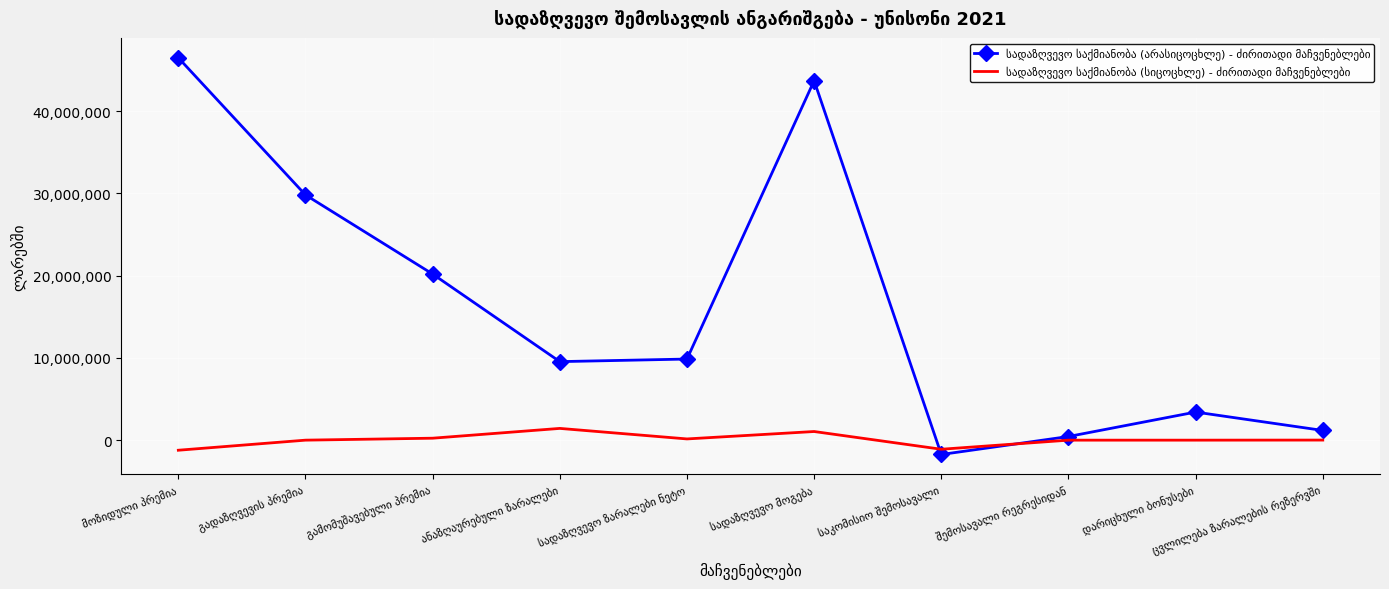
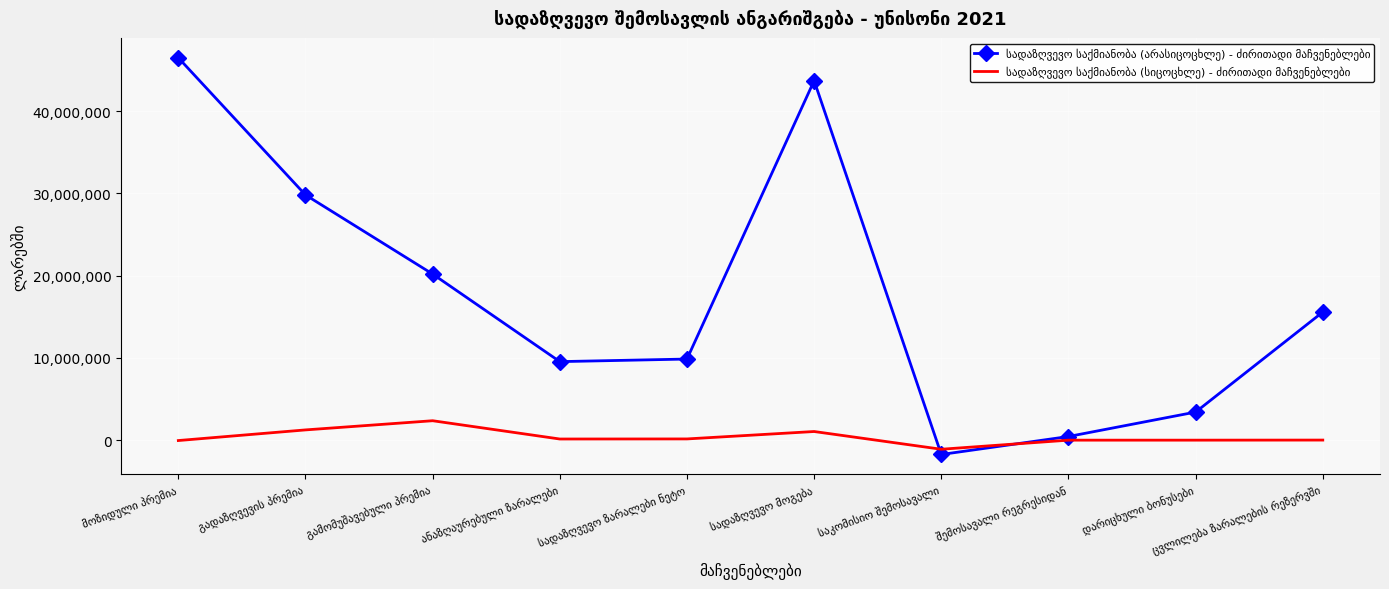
  {
    "სადაზღვევო საქმიანობა (არასიცოცხლე) - ძირითადი მაჩვენებლები": {
      "მოზიდული პრემია": "46,000,000",
      "გადაზღვევის პრემია": "30,000,000",
      "გამომუშავებული პრემია": "20,000,000",
      "ანაზღაურებული ზარალები": "10,000,000",
      "სადაზღვევო ზარალები ნეტო": "10,000,000",
      "სადაზღვევო მოგება": "44,000,000",
      "საკომისიო შემოსავალი": "-2,000,000",
      "შემოსავალი რეგრესიდან": "0",
      "დარიცხული ბონუსები": "3,000,000",
-     "ცვლილება ზარალების რეზერვში": "1,000,000"
+     "ცვლილება ზარალების რეზერვში": "16,000,000"
    },
    "სადაზღვევო საქმიანობა (სიცოცხლე) - ძირითადი მაჩვენებლები": {
-     "მოზიდული პრემია": "-1,000,000",
-     "გადაზღვევის პრემია": "0",
-     "გამომუშავებული პრემია": "0",
-     "ანაზღაურებული ზარალები": "1,000,000",
+     "მოზიდული პრემია": "0",
+     "გადაზღვევის პრემია": "1,000,000",
+     "გამომუშავებული პრემია": "2,000,000",
+     "ანაზღაურებული ზარალები": "0",
      "სადაზღვევო ზარალები ნეტო": "0",
      "სადაზღვევო მოგება": "1,000,000",
      "საკომისიო შემოსავალი": "-1,000,000",
      "შემოსავალი რეგრესიდან": "0",
      "დარიცხული ბონუსები": "0",
      "ცვლილება ზარალების რეზერვში": "0"
    }
  }
